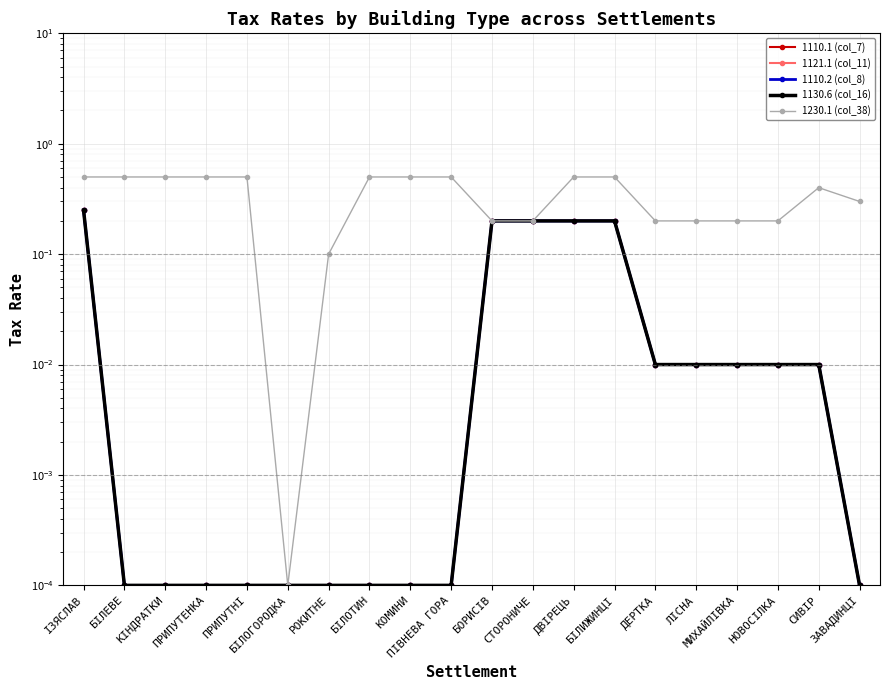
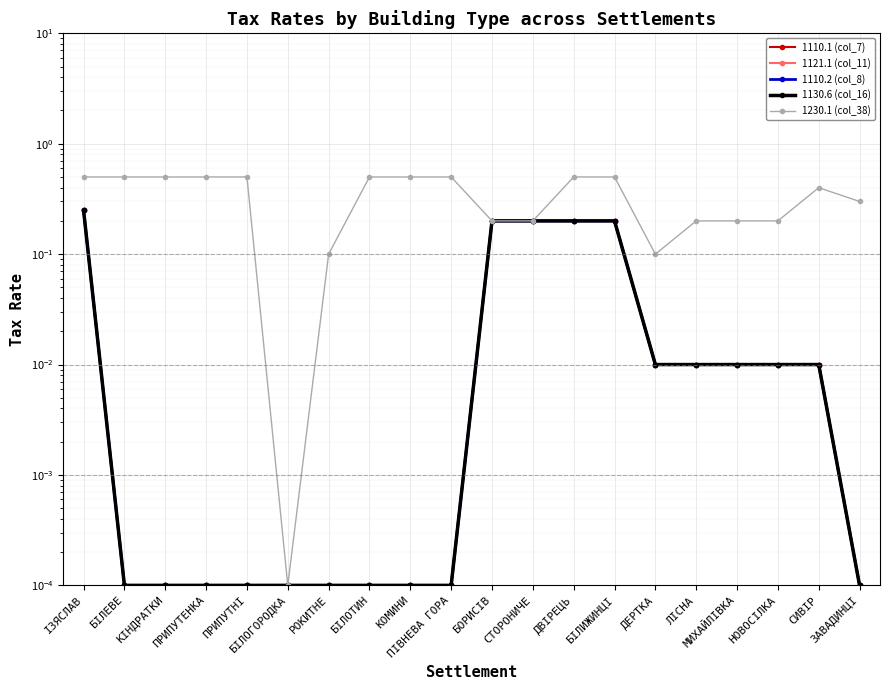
  {
    "1130.6 (col_16)": {
      "ІЗЯСЛАВ": 0.25,
      "БІЛЕВЕ": 0.00010,
      "КІНДРАТКИ": 0.00010,
      "ПРИПУТЕНКА": 0.00010,
      "ПРИПУТНІ": 0.00010,
      "РОКИТНЕ": 0.00010,
      "БІЛОТИН": 0.00010,
      "КОМИНИ": 0.00010,
      "ПІВНЕВА ГОРА": 0.00010,
      "ДВІРЕЦЬ": 0.2,
      "БІЛИЖИНЦІ": 0.2,
      "ДЕРТКА": 0.010,
      "ЛІСНА": 0.010,
      "МИХАЙЛІВКА": 0.010,
      "НОВОСІЛКА": 0.010,
      "СИВІР": 0.010,
      "ЗАВАДИНЦІ": 0.00010
    },
    "1230.1 (col_38)": {
      "ІЗЯСЛАВ": 0.5,
      "БІЛЕВЕ": 0.5,
      "КІНДРАТКИ": 0.5,
      "ПРИПУТЕНКА": 0.5,
      "ПРИПУТНІ": 0.5,
      "РОКИТНЕ": 0.1,
      "БІЛОТИН": 0.5,
      "КОМИНИ": 0.5,
      "ПІВНЕВА ГОРА": 0.5,
      "ДВІРЕЦЬ": 0.5,
      "БІЛИЖИНЦІ": 0.5,
-     "ДЕРТКА": 0.2,
+     "ДЕРТКА": 0.1,
      "ЛІСНА": 0.2,
      "МИХАЙЛІВКА": 0.2,
      "НОВОСІЛКА": 0.2,
      "СИВІР": 0.4,
      "ЗАВАДИНЦІ": 0.3
    }
  }
